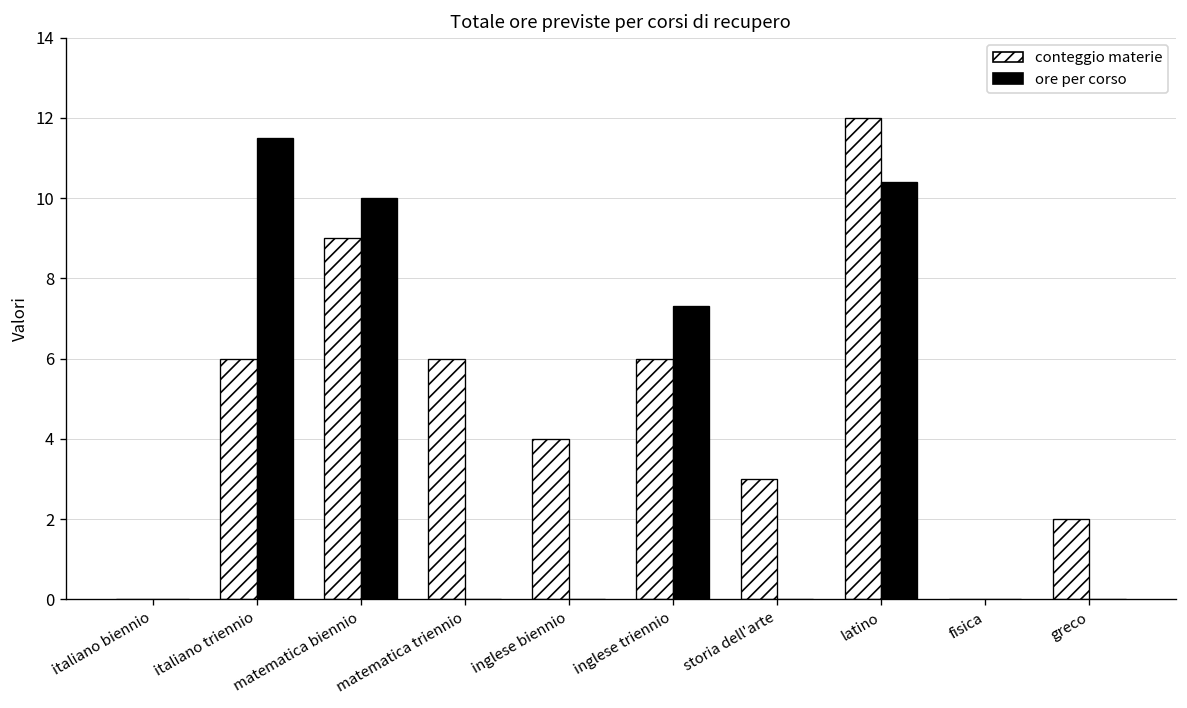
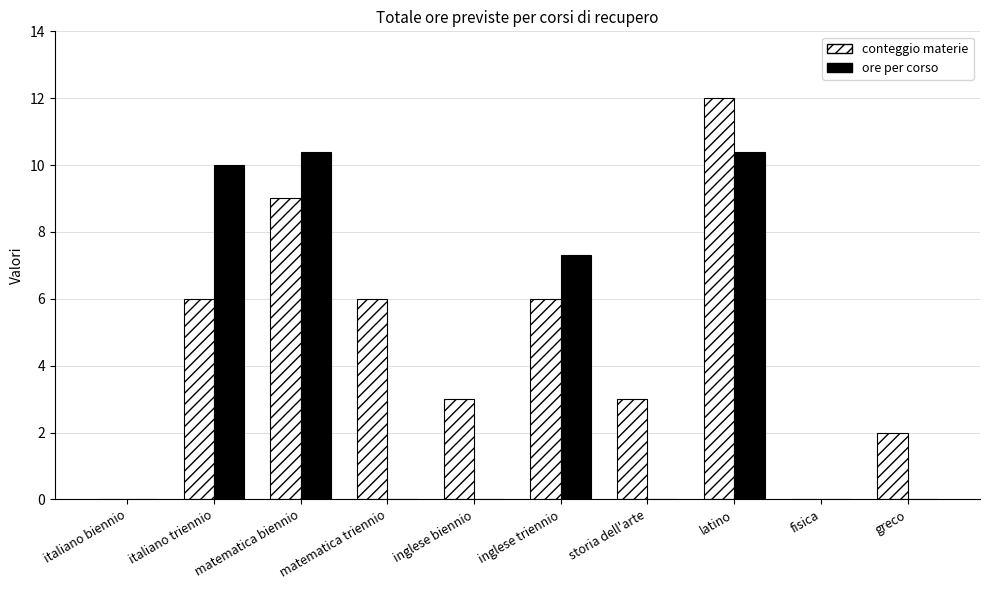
  {
    "conteggio materie": {
      "italiano biennio": 0,
      "italiano triennio": 6,
      "matematica biennio": 9,
      "matematica triennio": 6,
-     "inglese biennio": 4,
+     "inglese biennio": 3,
      "inglese triennio": 6,
      "storia dell'arte": 3,
      "latino": 12,
      "fisica": 0,
      "greco": 2
    },
    "ore per corso": {
      "italiano biennio": 0.0,
-     "italiano triennio": 11.5,
-     "matematica biennio": 10.0,
+     "italiano triennio": 10.0,
+     "matematica biennio": 10.4,
      "matematica triennio": 0.0,
      "inglese biennio": 0.0,
      "inglese triennio": 7.3,
      "storia dell'arte": 0.0,
      "latino": 10.4,
      "fisica": 0.0,
      "greco": 0.0
    }
  }
